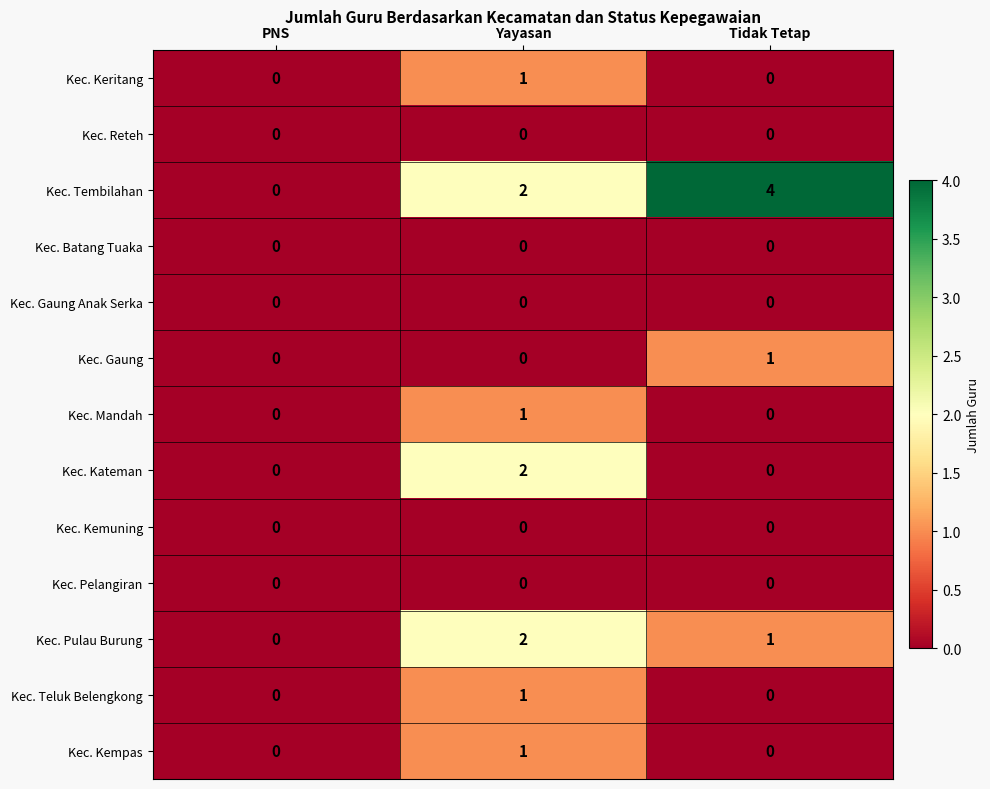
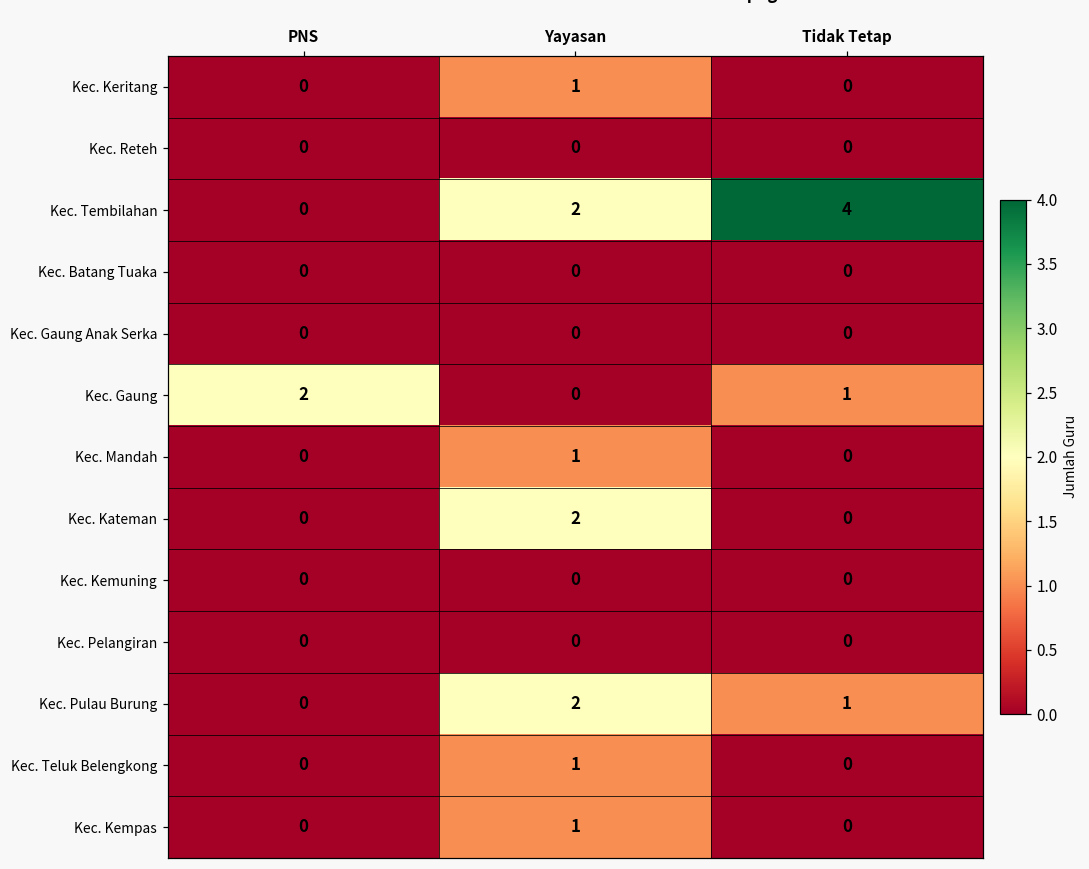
  {
    "Kec. Keritang": {
      "PNS": 0,
      "Yayasan": 1,
      "Tidak Tetap": 0
    },
    "Kec. Reteh": {
      "PNS": 0,
      "Yayasan": 0,
      "Tidak Tetap": 0
    },
    "Kec. Tembilahan": {
      "PNS": 0,
      "Yayasan": 2,
      "Tidak Tetap": 4
    },
    "Kec. Batang Tuaka": {
      "PNS": 0,
      "Yayasan": 0,
      "Tidak Tetap": 0
    },
    "Kec. Gaung Anak Serka": {
      "PNS": 0,
      "Yayasan": 0,
      "Tidak Tetap": 0
    },
    "Kec. Gaung": {
-     "PNS": 0,
+     "PNS": 2,
      "Yayasan": 0,
      "Tidak Tetap": 1
    },
    "Kec. Mandah": {
      "PNS": 0,
      "Yayasan": 1,
      "Tidak Tetap": 0
    },
    "Kec. Kateman": {
      "PNS": 0,
      "Yayasan": 2,
      "Tidak Tetap": 0
    },
    "Kec. Kemuning": {
      "PNS": 0,
      "Yayasan": 0,
      "Tidak Tetap": 0
    },
    "Kec. Pelangiran": {
      "PNS": 0,
      "Yayasan": 0,
      "Tidak Tetap": 0
    },
    "Kec. Pulau Burung": {
      "PNS": 0,
      "Yayasan": 2,
      "Tidak Tetap": 1
    },
    "Kec. Teluk Belengkong": {
      "PNS": 0,
      "Yayasan": 1,
      "Tidak Tetap": 0
    },
    "Kec. Kempas": {
      "PNS": 0,
      "Yayasan": 1,
      "Tidak Tetap": 0
    }
  }
